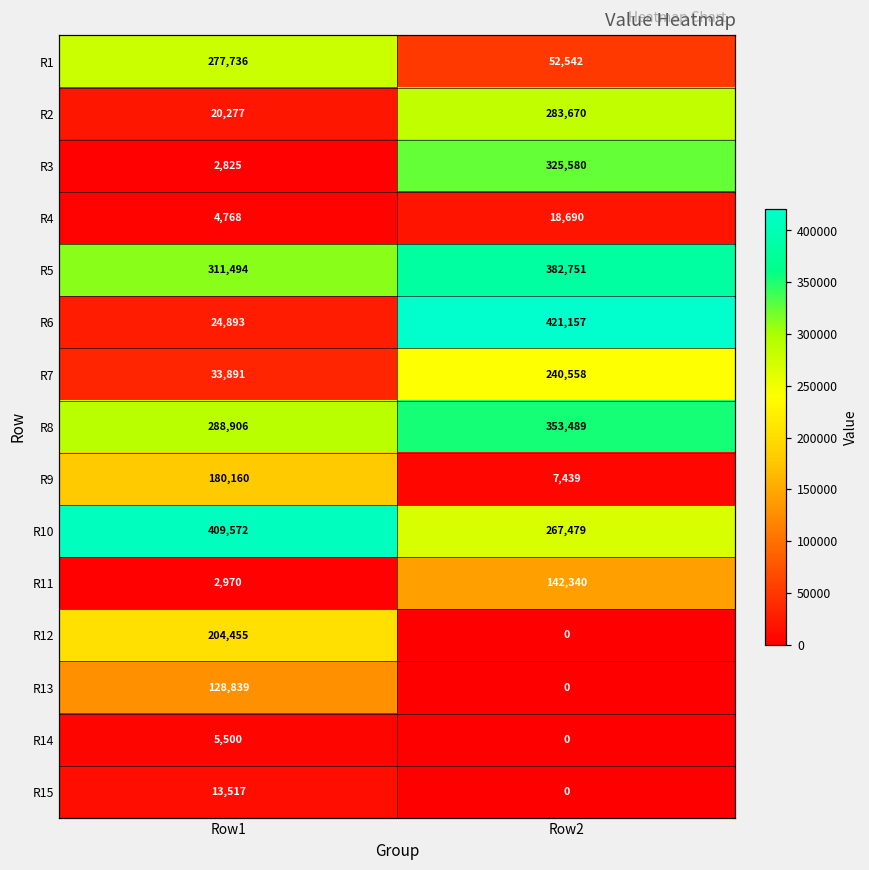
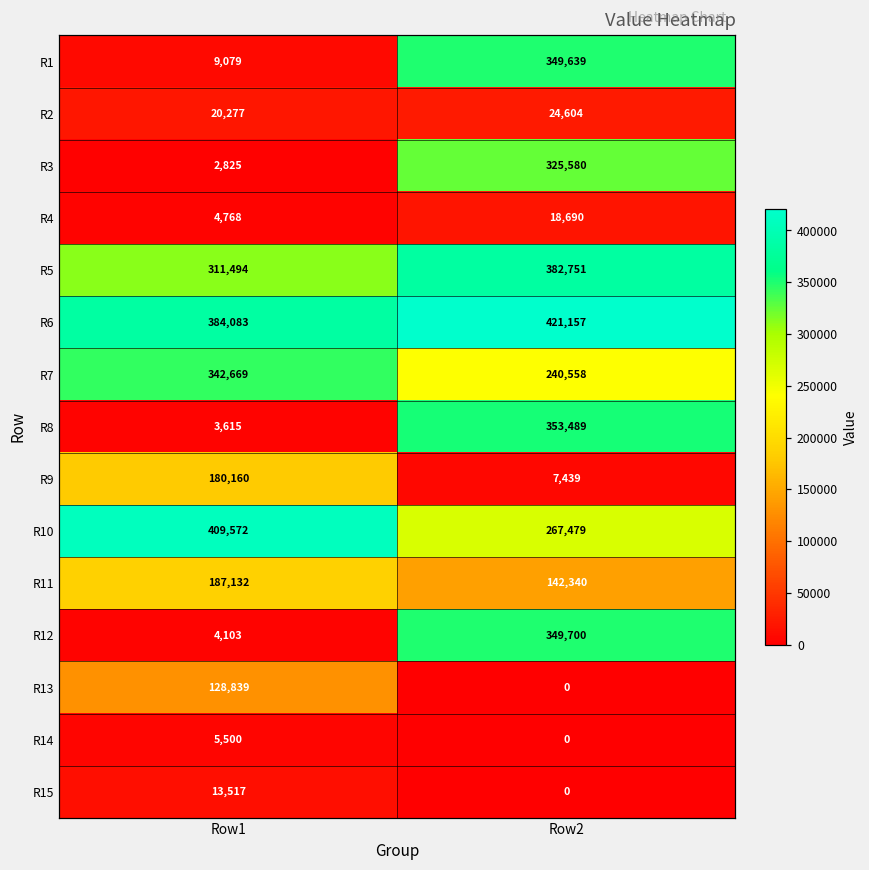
  {
    "R1": {
-     "Row1": "277,736",
-     "Row2": "52,542"
+     "Row1": "9,079",
+     "Row2": "349,639"
    },
    "R2": {
      "Row1": "20,277",
-     "Row2": "283,670"
+     "Row2": "24,604"
    },
    "R3": {
      "Row1": "2,825",
      "Row2": "325,580"
    },
    "R4": {
      "Row1": "4,768",
      "Row2": "18,690"
    },
    "R5": {
      "Row1": "311,494",
      "Row2": "382,751"
    },
    "R6": {
-     "Row1": "24,893",
+     "Row1": "384,083",
      "Row2": "421,157"
    },
    "R7": {
-     "Row1": "33,891",
+     "Row1": "342,669",
      "Row2": "240,558"
    },
    "R8": {
-     "Row1": "288,906",
+     "Row1": "3,615",
      "Row2": "353,489"
    },
    "R9": {
      "Row1": "180,160",
      "Row2": "7,439"
    },
    "R10": {
      "Row1": "409,572",
      "Row2": "267,479"
    },
    "R11": {
-     "Row1": "2,970",
+     "Row1": "187,132",
      "Row2": "142,340"
    },
    "R12": {
-     "Row1": "204,455",
-     "Row2": "0"
+     "Row1": "4,103",
+     "Row2": "349,700"
    },
    "R13": {
      "Row1": "128,839",
      "Row2": "0"
    },
    "R14": {
      "Row1": "5,500",
      "Row2": "0"
    },
    "R15": {
      "Row1": "13,517",
      "Row2": "0"
    }
  }
